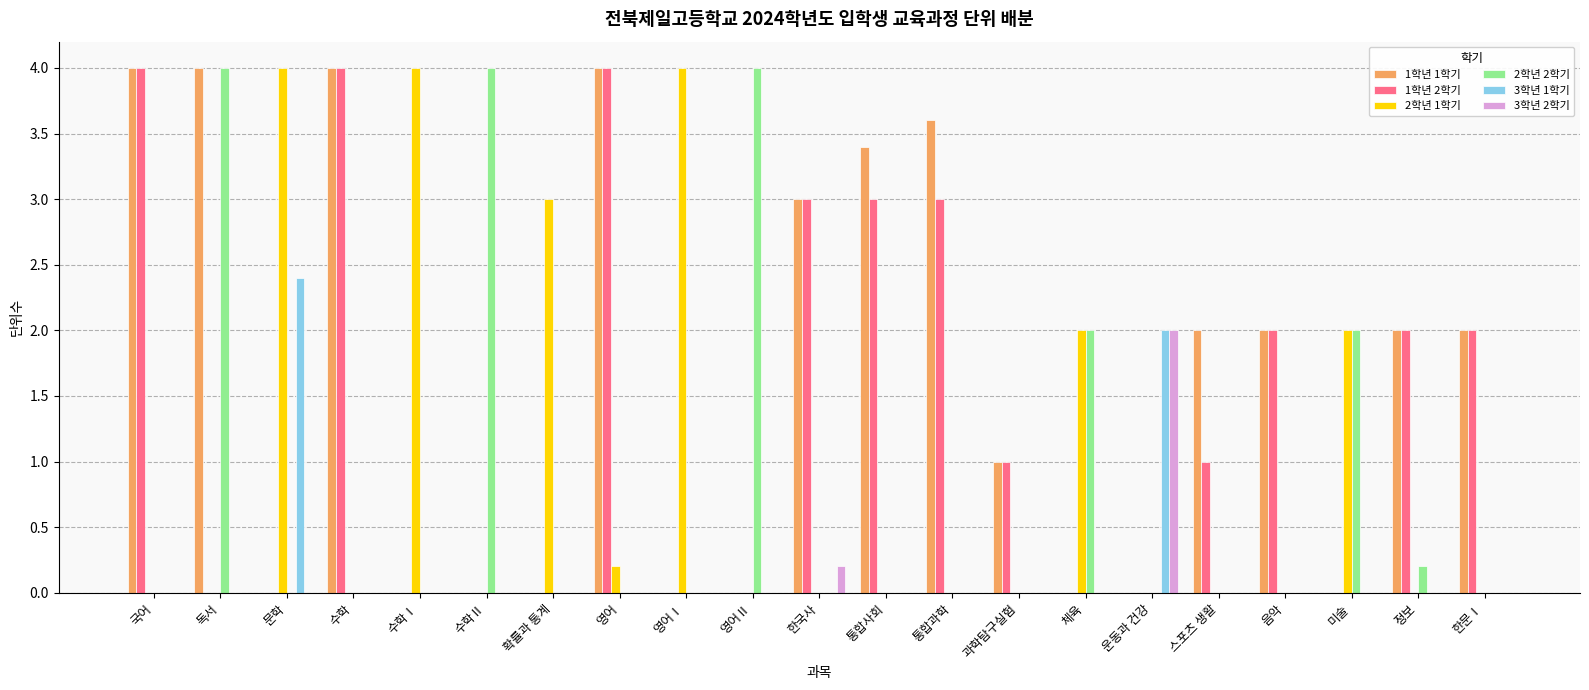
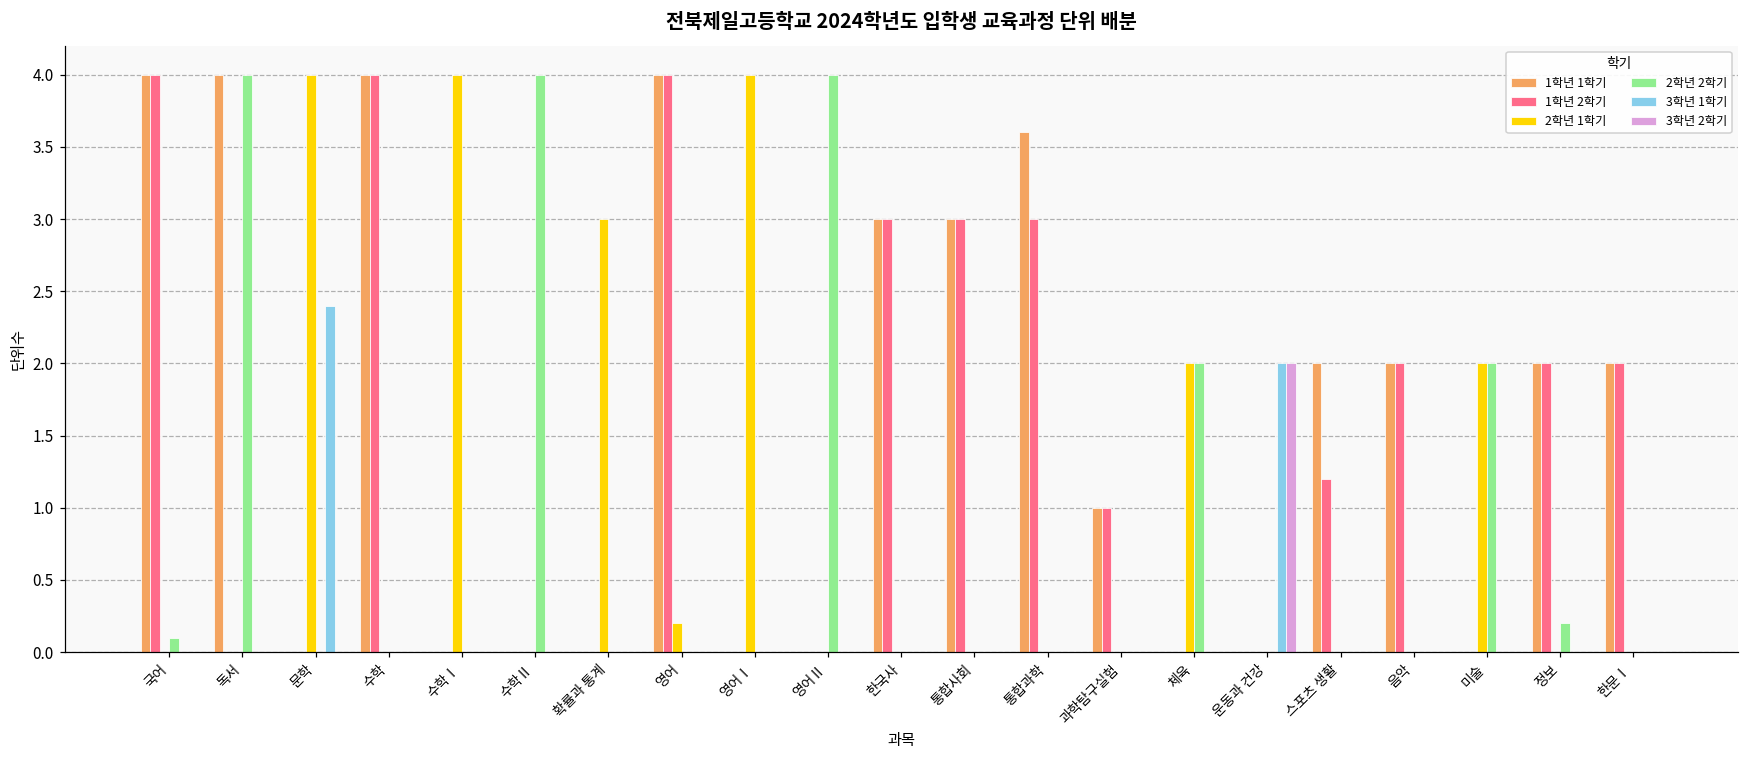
  {
    "1학년 1학기": {
      "국어": 4.0,
      "독서": 4.0,
      "문학": 0.0,
      "수학": 4.0,
      "수학Ⅰ": 0.0,
      "수학Ⅱ": 0.0,
      "확률과 통계": 0.0,
      "영어": 4.0,
      "영어Ⅰ": 0.0,
      "영어Ⅱ": 0.0,
      "한국사": 3.0,
-     "통합사회": 3.4,
+     "통합사회": 3.0,
      "통합과학": 3.6,
      "과학탐구실험": 1.0,
      "체육": 0.0,
      "운동과 건강": 0.0,
      "스포츠 생활": 2.0,
      "음악": 2.0,
      "미술": 0.0,
      "정보": 2.0,
      "한문Ⅰ": 2.0
    },
    "1학년 2학기": {
      "국어": 4.0,
      "독서": 0.0,
      "문학": 0.0,
      "수학": 4.0,
      "수학Ⅰ": 0.0,
      "수학Ⅱ": 0.0,
      "확률과 통계": 0.0,
      "영어": 4.0,
      "영어Ⅰ": 0.0,
      "영어Ⅱ": 0.0,
      "한국사": 3.0,
      "통합사회": 3.0,
      "통합과학": 3.0,
      "과학탐구실험": 1.0,
      "체육": 0.0,
      "운동과 건강": 0.0,
-     "스포츠 생활": 1.0,
+     "스포츠 생활": 1.2,
      "음악": 2.0,
      "미술": 0.0,
      "정보": 2.0,
      "한문Ⅰ": 2.0
    },
    "2학년 1학기": {
      "국어": 0.0,
      "독서": 0.0,
      "문학": 4.0,
      "수학": 0.0,
      "수학Ⅰ": 4.0,
      "수학Ⅱ": 0.0,
      "확률과 통계": 3.0,
      "영어": 0.2,
      "영어Ⅰ": 4.0,
      "영어Ⅱ": 0.0,
      "한국사": 0.0,
      "통합사회": 0.0,
      "통합과학": 0.0,
      "과학탐구실험": 0.0,
      "체육": 2.0,
      "운동과 건강": 0.0,
      "스포츠 생활": 0.0,
      "음악": 0.0,
      "미술": 2.0,
      "정보": 0.0,
      "한문Ⅰ": 0.0
    },
    "2학년 2학기": {
-     "국어": 0.0,
+     "국어": 0.1,
      "독서": 4.0,
      "문학": 0.0,
      "수학": 0.0,
      "수학Ⅰ": 0.0,
      "수학Ⅱ": 4.0,
      "확률과 통계": 0.0,
      "영어": 0.0,
      "영어Ⅰ": 0.0,
      "영어Ⅱ": 4.0,
      "한국사": 0.0,
      "통합사회": 0.0,
      "통합과학": 0.0,
      "과학탐구실험": 0.0,
      "체육": 2.0,
      "운동과 건강": 0.0,
      "스포츠 생활": 0.0,
      "음악": 0.0,
      "미술": 2.0,
      "정보": 0.2,
      "한문Ⅰ": 0.0
    },
    "3학년 1학기": {
      "국어": 0.0,
      "독서": 0.0,
      "문학": 2.4,
      "수학": 0.0,
      "수학Ⅰ": 0.0,
      "수학Ⅱ": 0.0,
      "확률과 통계": 0.0,
      "영어": 0.0,
      "영어Ⅰ": 0.0,
      "영어Ⅱ": 0.0,
      "한국사": 0.0,
      "통합사회": 0.0,
      "통합과학": 0.0,
      "과학탐구실험": 0.0,
      "체육": 0.0,
      "운동과 건강": 2.0,
      "스포츠 생활": 0.0,
      "음악": 0.0,
      "미술": 0.0,
      "정보": 0.0,
      "한문Ⅰ": 0.0
    },
    "3학년 2학기": {
      "국어": 0.0,
      "독서": 0.0,
      "문학": 0.0,
      "수학": 0.0,
      "수학Ⅰ": 0.0,
      "수학Ⅱ": 0.0,
      "확률과 통계": 0.0,
      "영어": 0.0,
      "영어Ⅰ": 0.0,
      "영어Ⅱ": 0.0,
-     "한국사": 0.2,
+     "한국사": 0.0,
      "통합사회": 0.0,
      "통합과학": 0.0,
      "과학탐구실험": 0.0,
      "체육": 0.0,
      "운동과 건강": 2.0,
      "스포츠 생활": 0.0,
      "음악": 0.0,
      "미술": 0.0,
      "정보": 0.0,
      "한문Ⅰ": 0.0
    }
  }
